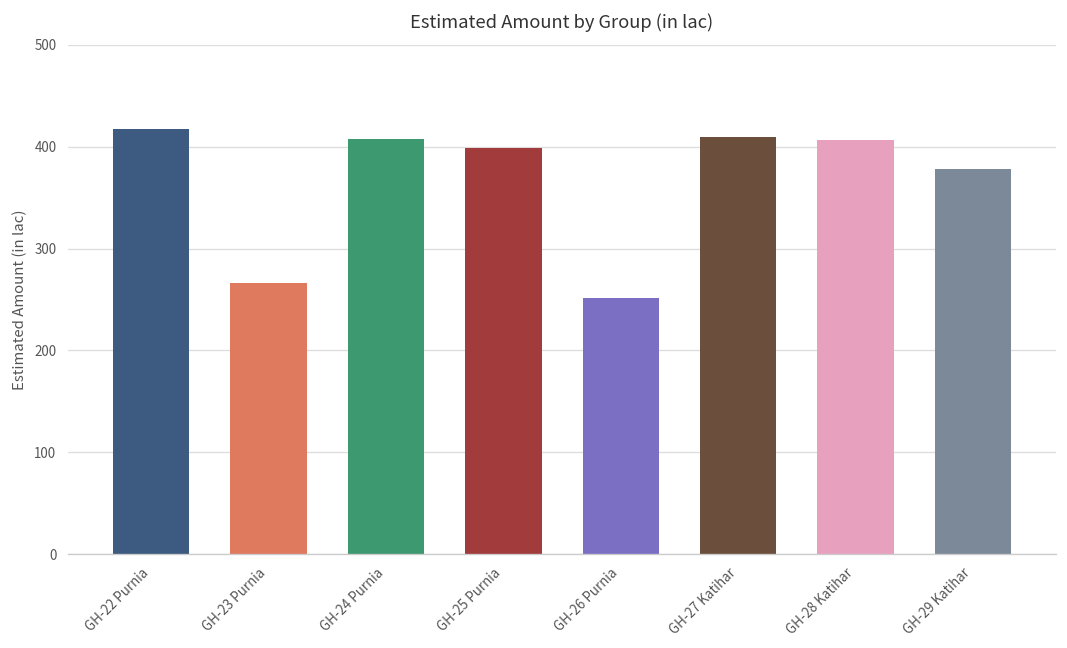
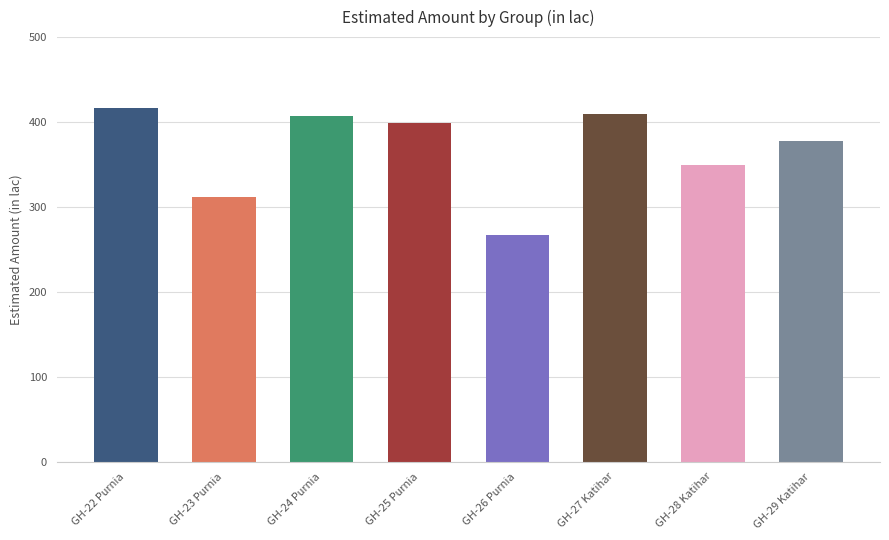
  {
    "GH-22 Purnia": 420,
-   "GH-23 Purnia": 270,
+   "GH-23 Purnia": 310,
    "GH-24 Purnia": 410,
    "GH-25 Purnia": 400,
-   "GH-26 Purnia": 250,
+   "GH-26 Purnia": 270,
    "GH-27 Katihar": 410,
-   "GH-28 Katihar": 410,
+   "GH-28 Katihar": 350,
    "GH-29 Katihar": 380
  }
